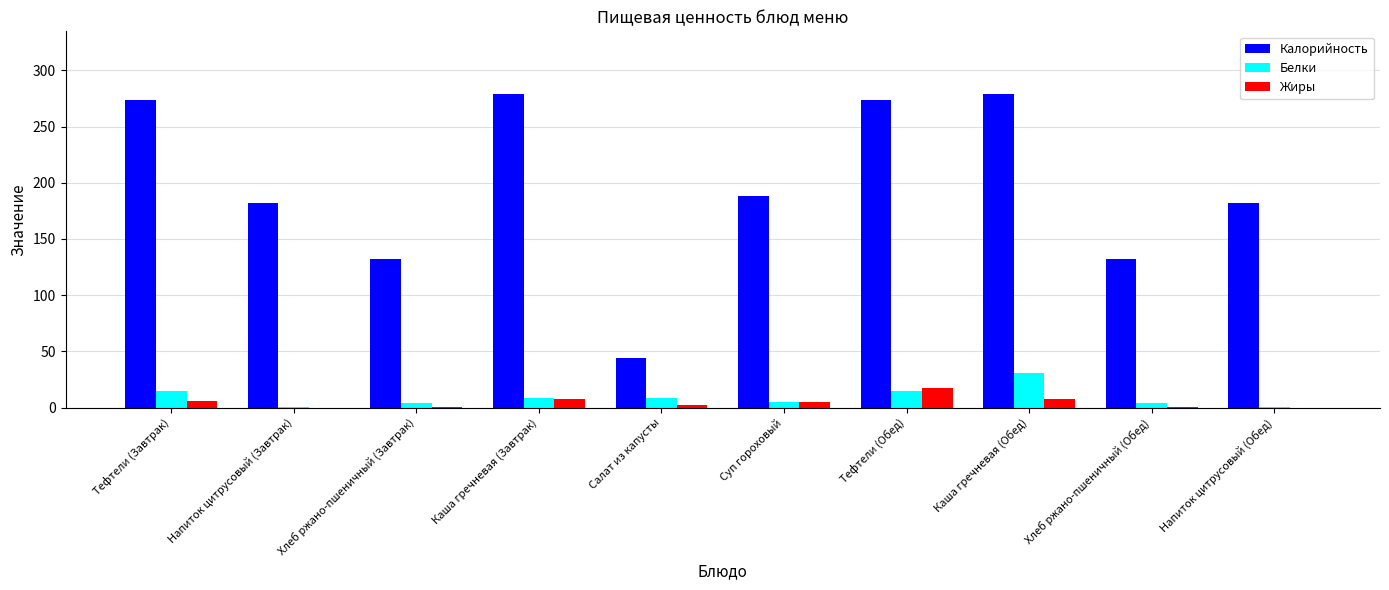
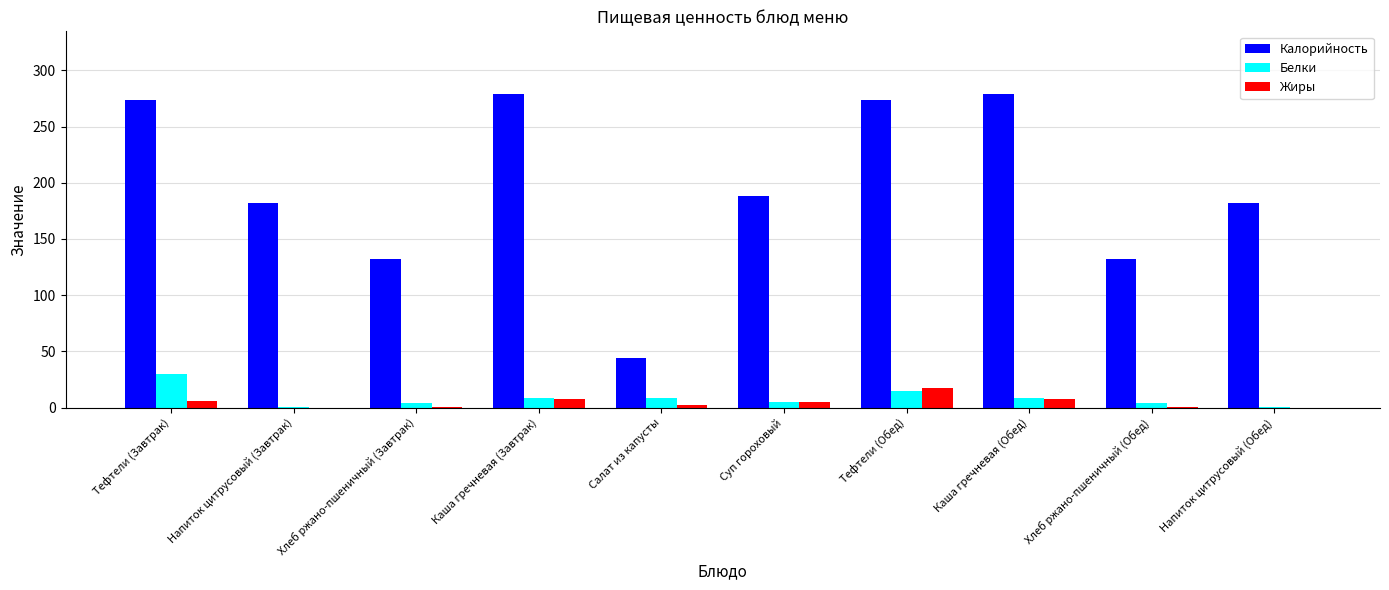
  {
    "Калорийность": {
      "Тефтели (Завтрак)": 274,
      "Напиток цитрусовый (Завтрак)": 182,
      "Хлеб ржано-пшеничный (Завтрак)": 132,
      "Каша гречневая (Завтрак)": 279,
      "Салат из капусты": 44,
      "Суп гороховый": 188,
      "Тефтели (Обед)": 274,
      "Каша гречневая (Обед)": 279,
      "Хлеб ржано-пшеничный (Обед)": 132,
      "Напиток цитрусовый (Обед)": 182
    },
    "Белки": {
-     "Тефтели (Завтрак)": 14,
+     "Тефтели (Завтрак)": 29,
      "Хлеб ржано-пшеничный (Завтрак)": 4,
      "Каша гречневая (Завтрак)": 9,
      "Салат из капусты": 8,
      "Суп гороховый": 5,
      "Тефтели (Обед)": 14,
-     "Каша гречневая (Обед)": 31,
+     "Каша гречневая (Обед)": 9,
      "Хлеб ржано-пшеничный (Обед)": 4
    },
    "Жиры": {
      "Тефтели (Завтрак)": 6,
      "Напиток цитрусовый (Завтрак)": 0,
      "Каша гречневая (Завтрак)": 8,
      "Салат из капусты": 3,
      "Суп гороховый": 5,
      "Тефтели (Обед)": 17,
      "Каша гречневая (Обед)": 8,
      "Напиток цитрусовый (Обед)": 0
    }
  }
